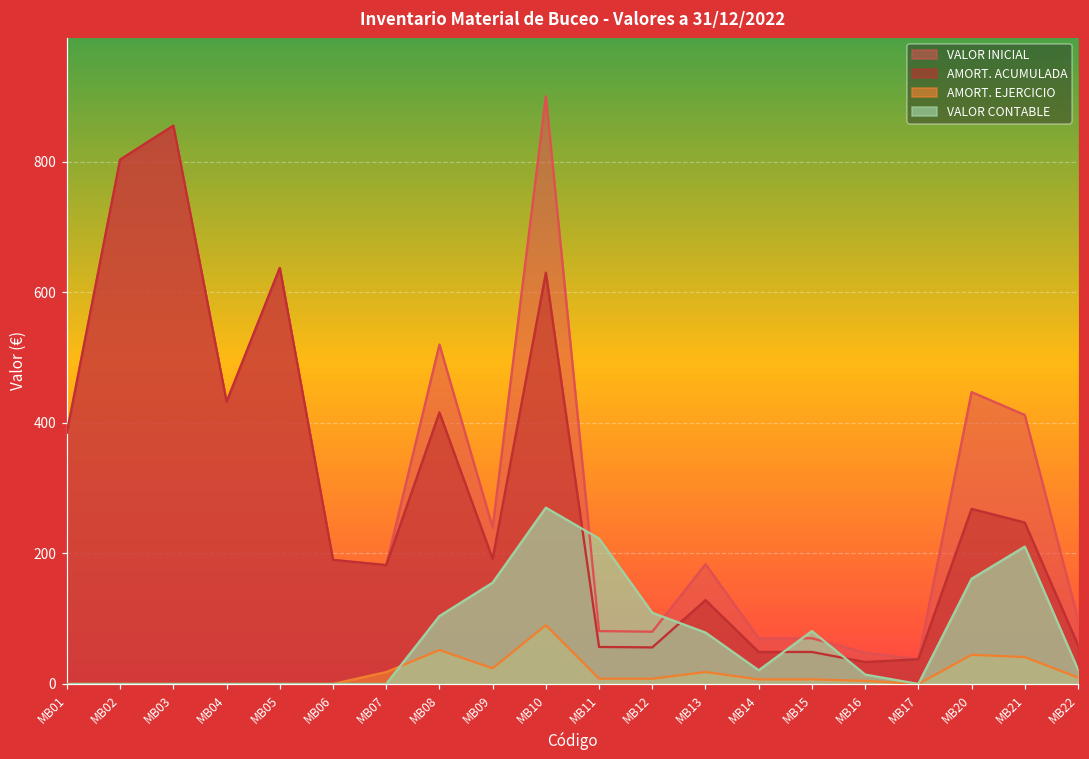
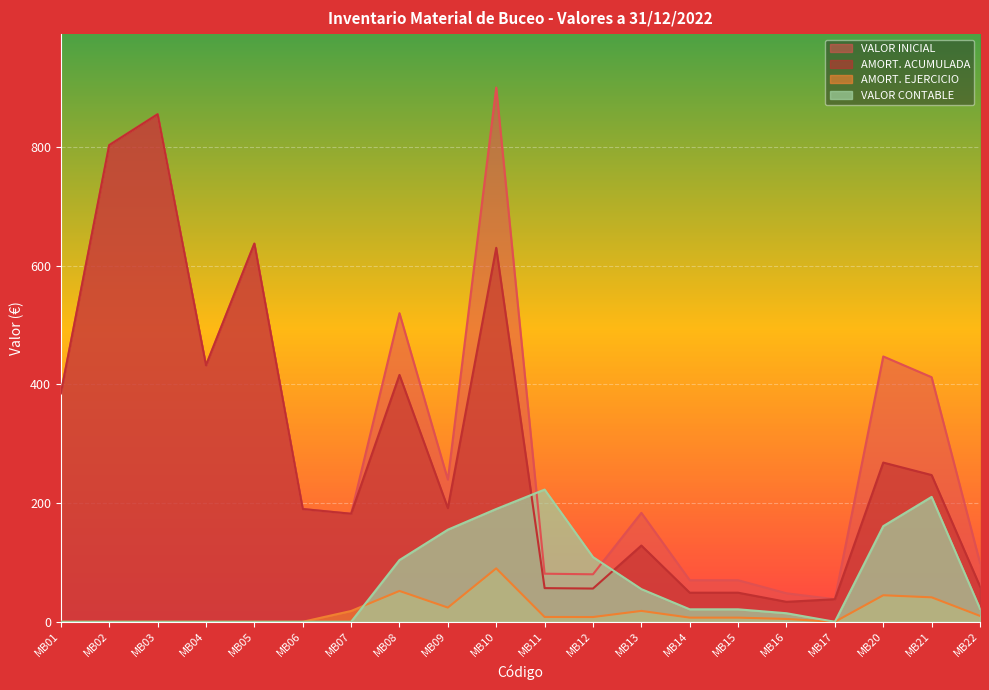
  {
    "VALOR CONTABLE": {
      "MB07": 0,
      "MB08": 100,
      "MB09": 160,
-     "MB10": 270,
+     "MB10": 190,
      "MB11": 220,
      "MB12": 110,
-     "MB13": 80,
+     "MB13": 60,
      "MB14": 20,
-     "MB15": 80,
+     "MB15": 20,
      "MB16": 10,
      "MB20": 160,
      "MB21": 210,
      "MB22": 20
    }
  }
